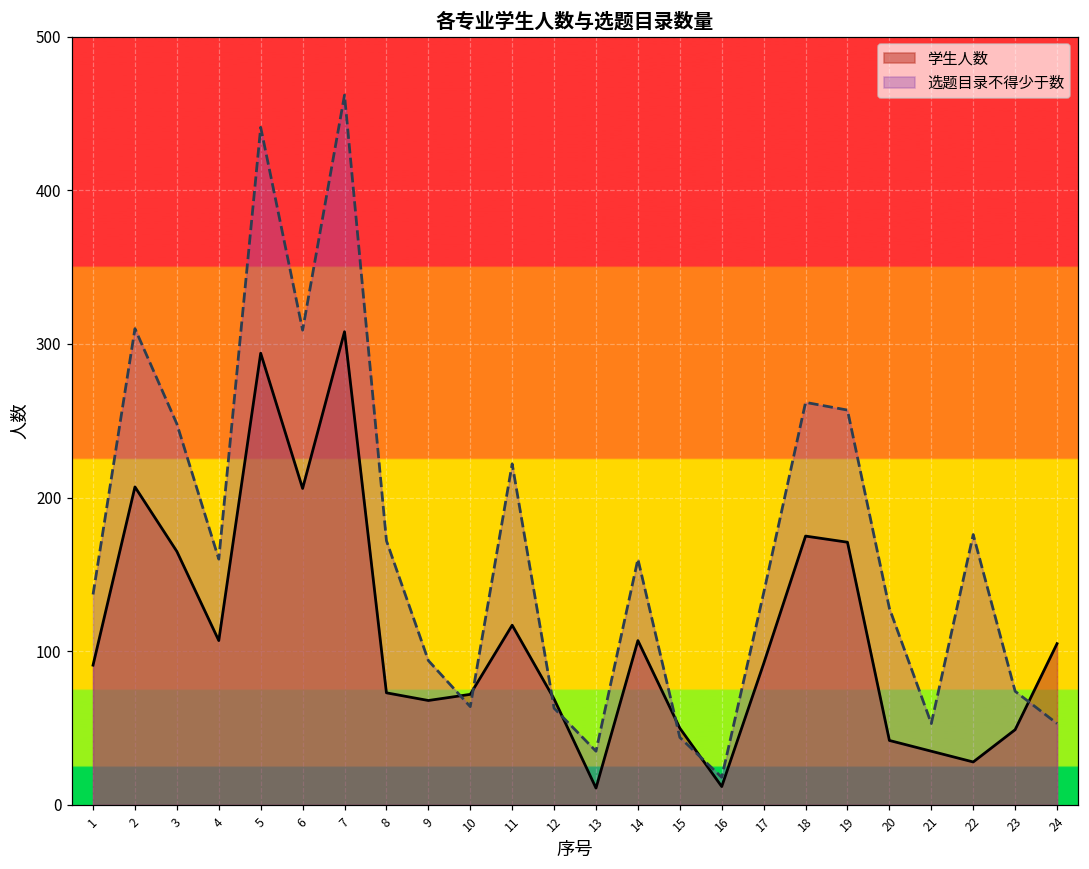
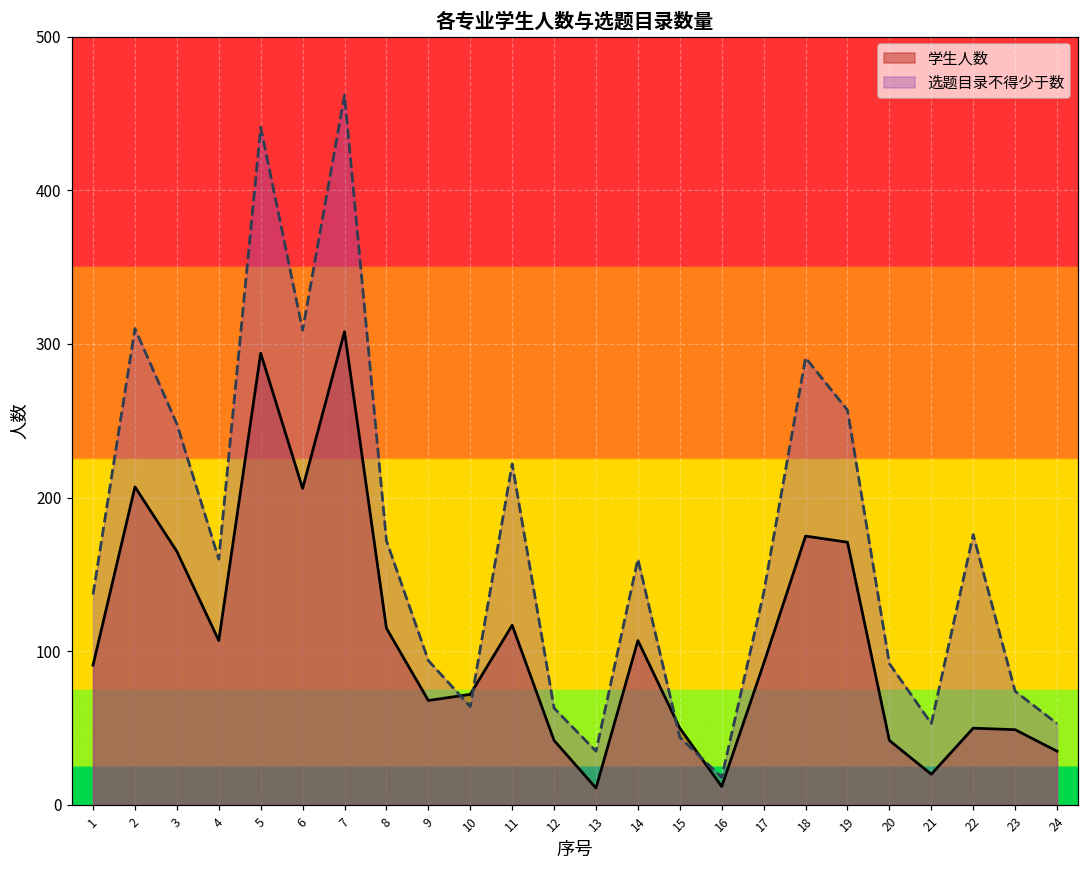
  {
    "学生人数": {
      "1": 91,
      "2": 207,
      "3": 165,
      "4": 107,
      "5": 294,
      "6": 206,
      "7": 308,
-     "8": 73,
+     "8": 115,
      "9": 68,
      "10": 72,
      "11": 117,
-     "12": 69,
+     "12": 42,
      "13": 11,
      "14": 107,
      "15": 50,
      "16": 12,
      "17": 92,
      "18": 175,
      "19": 171,
      "20": 42,
-     "21": 35,
-     "22": 28,
+     "21": 20,
+     "22": 50,
      "23": 49,
-     "24": 105
+     "24": 35
    },
    "选题目录不得少于数": {
      "1": 137,
      "2": 310,
      "3": 248,
      "4": 160,
      "5": 441,
      "6": 309,
      "7": 462,
      "8": 172,
      "9": 94,
      "10": 64,
      "11": 222,
      "12": 63,
      "13": 35,
      "14": 160,
      "15": 44,
      "16": 18,
      "17": 138,
-     "18": 262,
+     "18": 291,
      "19": 257,
-     "20": 128,
+     "20": 92,
      "21": 53,
      "22": 176,
      "23": 74,
      "24": 53
    }
  }
